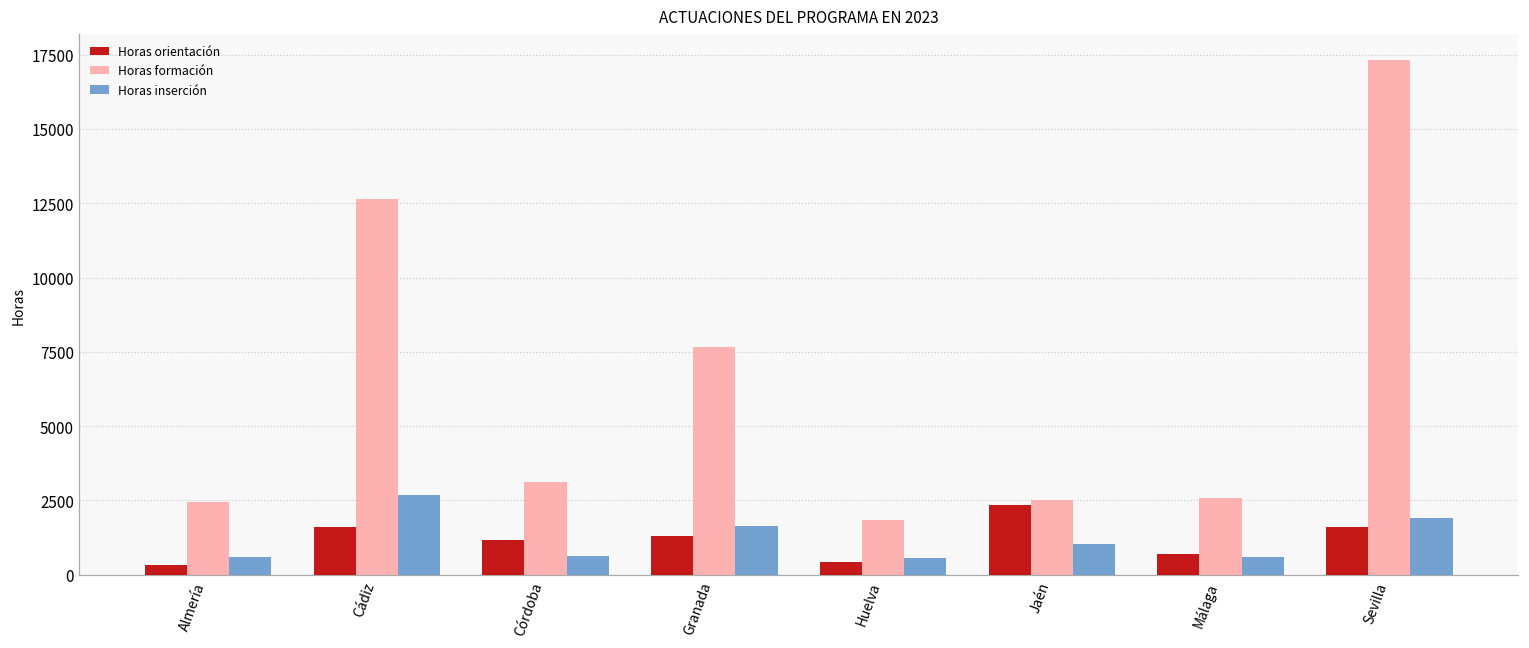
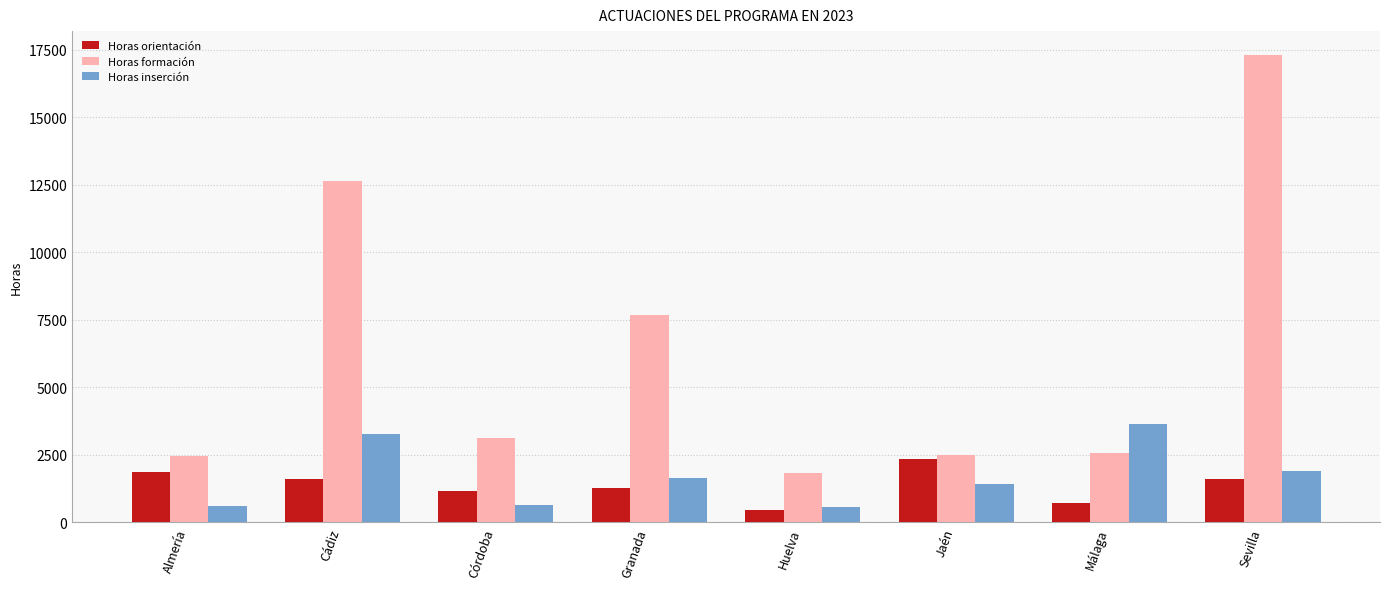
  {
    "Horas orientación": {
-     "Almería": 300,
+     "Almería": 1900,
      "Cádiz": 1600,
      "Córdoba": 1200,
      "Granada": 1300,
      "Huelva": 400,
      "Jaén": 2400,
      "Málaga": 700,
      "Sevilla": 1600
    },
    "Horas formación": {
      "Almería": 2400,
      "Cádiz": 12600,
      "Córdoba": 3100,
      "Granada": 7700,
      "Huelva": 1800,
      "Jaén": 2500,
      "Málaga": 2600,
      "Sevilla": 17300
    },
    "Horas inserción": {
      "Almería": 600,
-     "Cádiz": 2700,
+     "Cádiz": 3300,
      "Córdoba": 600,
      "Granada": 1600,
      "Huelva": 600,
-     "Jaén": 1000,
-     "Málaga": 600,
+     "Jaén": 1400,
+     "Málaga": 3600,
      "Sevilla": 1900
    }
  }
